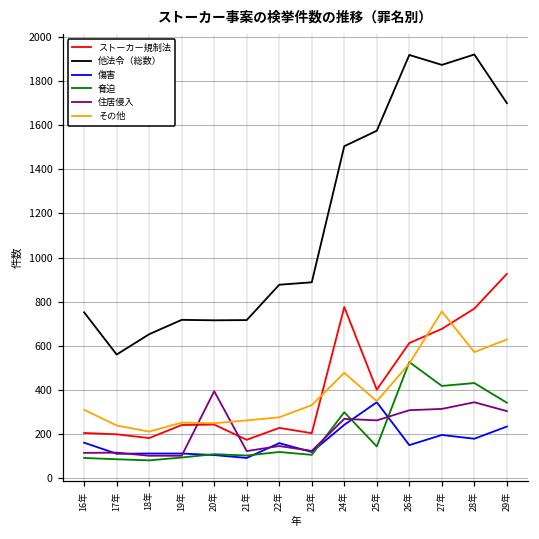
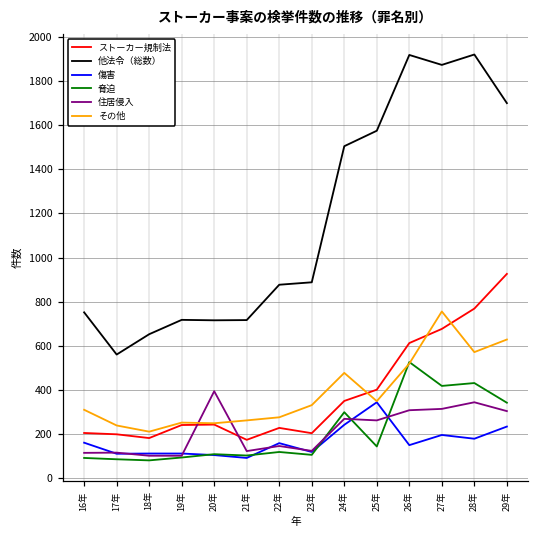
  {
    "ストーカー規制法": {
      "16年": 210,
      "17年": 200,
      "18年": 180,
      "21年": 180,
      "22年": 230,
      "23年": 210,
-     "24年": 780,
+     "24年": 350,
      "25年": 400,
      "26年": 610,
      "27年": 680,
      "28年": 770,
      "29年": 930
    },
    "他法令（総数）": {
      "16年": 750,
      "17年": 560,
      "18年": 650,
      "19年": 720,
      "20年": 720,
      "21年": 720,
      "22年": 880,
      "23年": 890,
      "24年": 1500,
      "25年": 1570,
      "26年": 1920,
      "27年": 1870,
      "28年": 1920,
      "29年": 1700
    },
    "傷害": {
      "16年": 160,
      "22年": 160,
      "24年": 240,
      "26年": 150,
      "27年": 200,
      "28年": 180,
      "29年": 240
    },
    "脅迫": {
      "16年": 90,
      "17年": 90,
      "18年": 80,
      "22年": 120,
      "23年": 110,
      "24年": 300,
      "25年": 150,
      "27年": 420,
      "28年": 430,
      "29年": 340
    },
    "住居侵入": {
      "16年": 120,
      "20年": 400,
      "21年": 120,
      "22年": 150,
      "24年": 270,
      "25年": 260,
      "26年": 310,
      "27年": 320,
      "28年": 350,
      "29年": 310
    },
    "その他": {
      "16年": 310,
      "17年": 240,
      "18年": 210,
      "21年": 260,
      "22年": 280,
      "23年": 330,
      "24年": 480,
      "27年": 760,
      "28年": 570,
      "29年": 630
    }
  }
